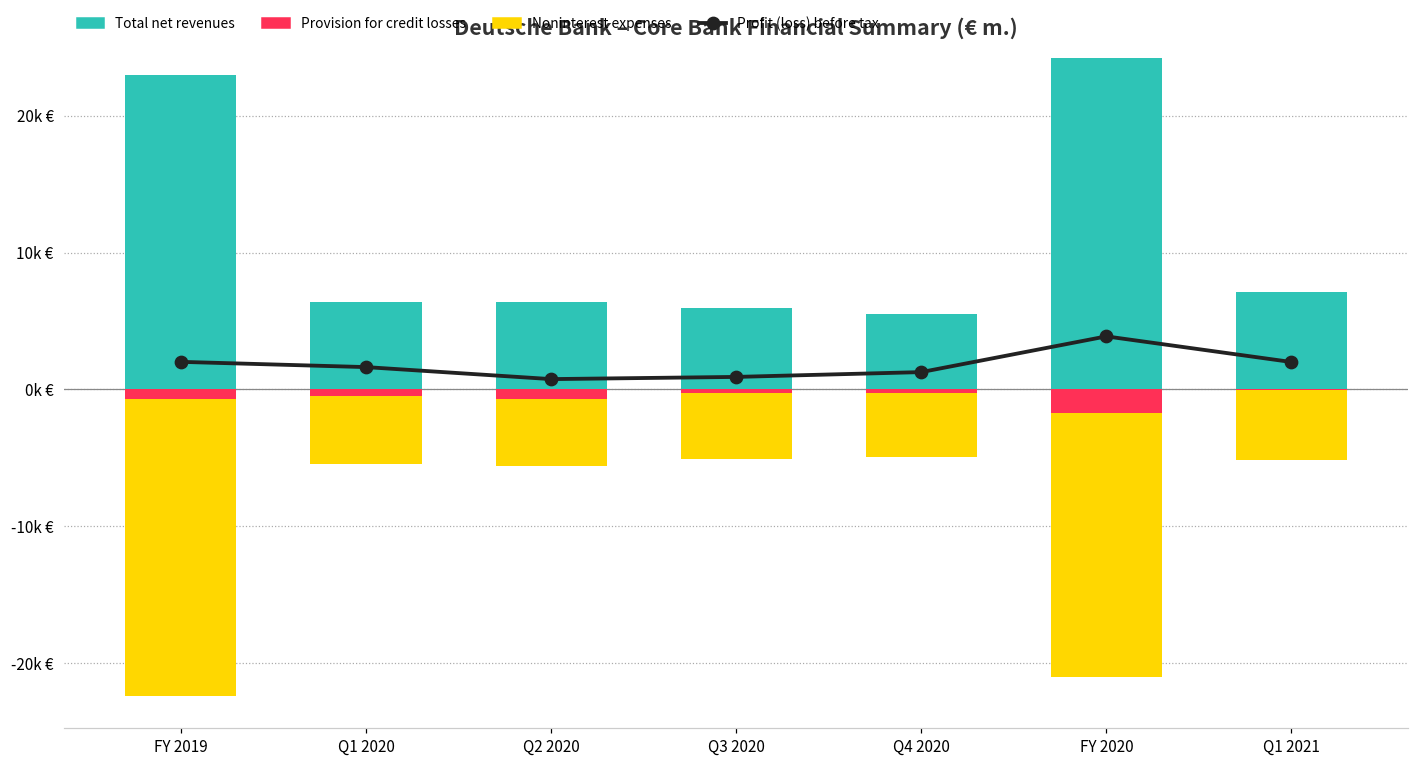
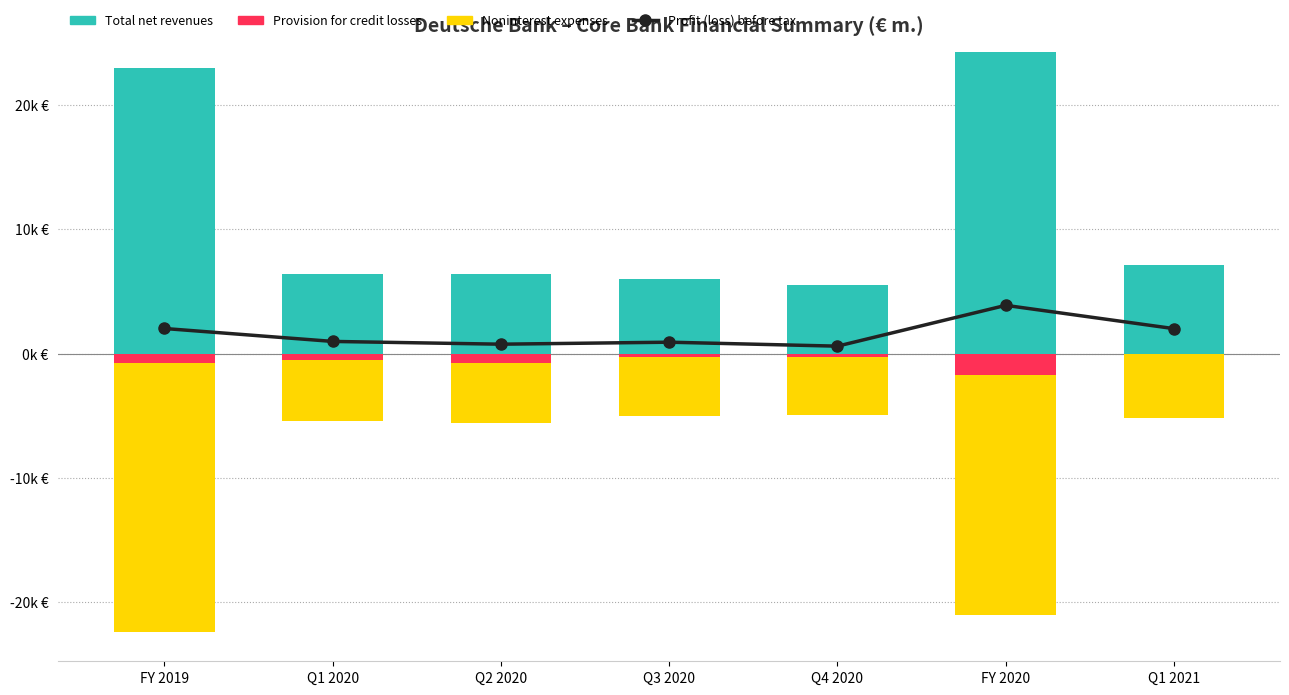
  {
    "Profit (loss) before tax": {
      "FY 2019": "2.0k €",
-     "Q1 2020": "1.6k €",
+     "Q1 2020": "1.0k €",
      "Q2 2020": "0.7k €",
      "Q3 2020": "0.9k €",
-     "Q4 2020": "1.3k €",
+     "Q4 2020": "0.6k €",
      "FY 2020": "3.9k €",
      "Q1 2021": "2.0k €"
    }
  }
